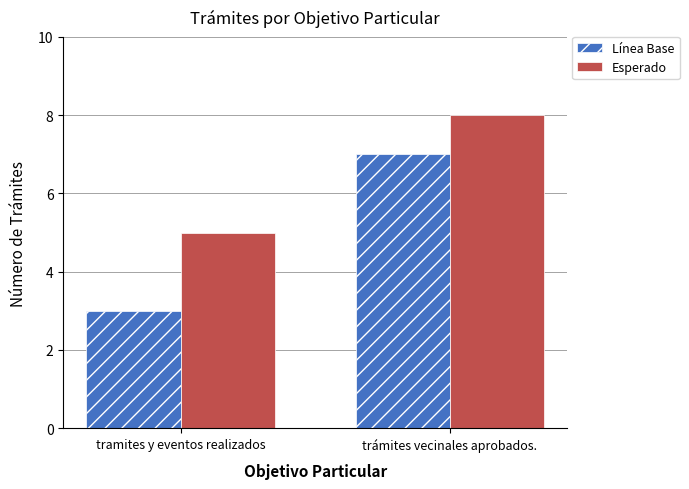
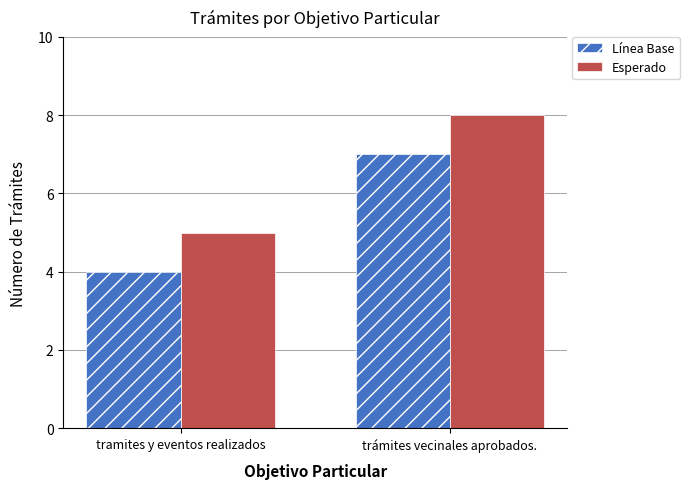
  {
    "Línea Base": {
-     "tramites y eventos realizados": 3,
+     "tramites y eventos realizados": 4,
      "trámites vecinales aprobados.": 7
    },
    "Esperado": {
      "tramites y eventos realizados": 5,
      "trámites vecinales aprobados.": 8
    }
  }
